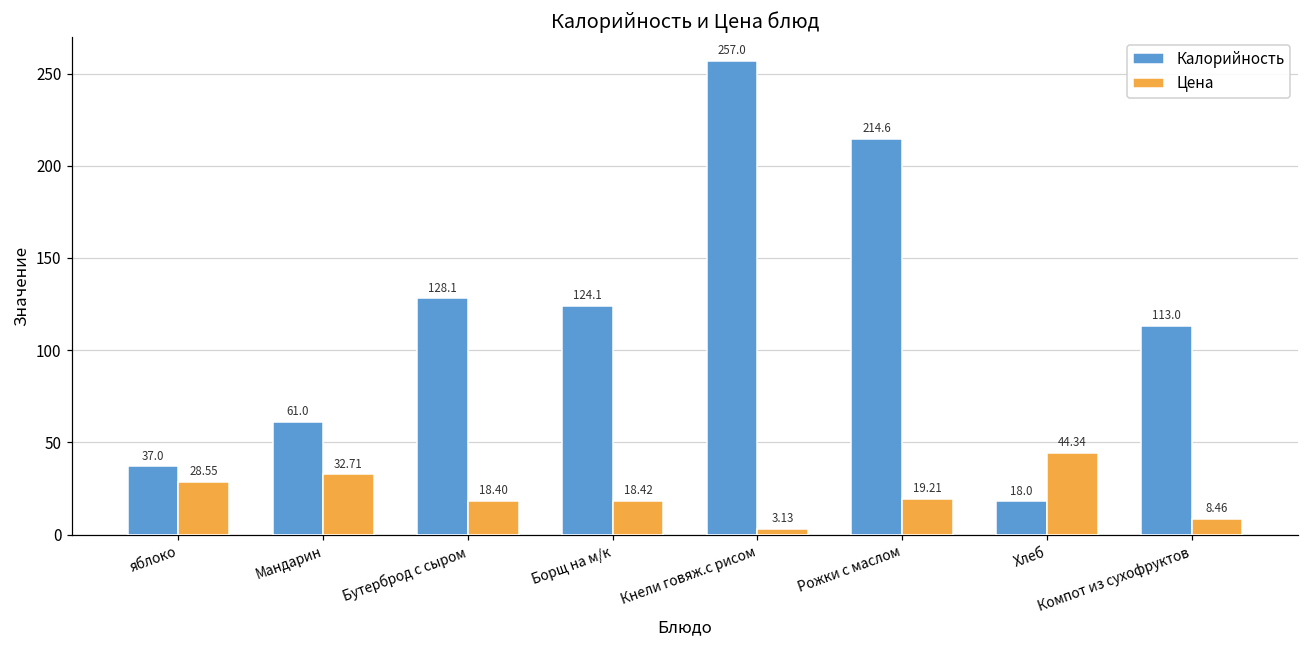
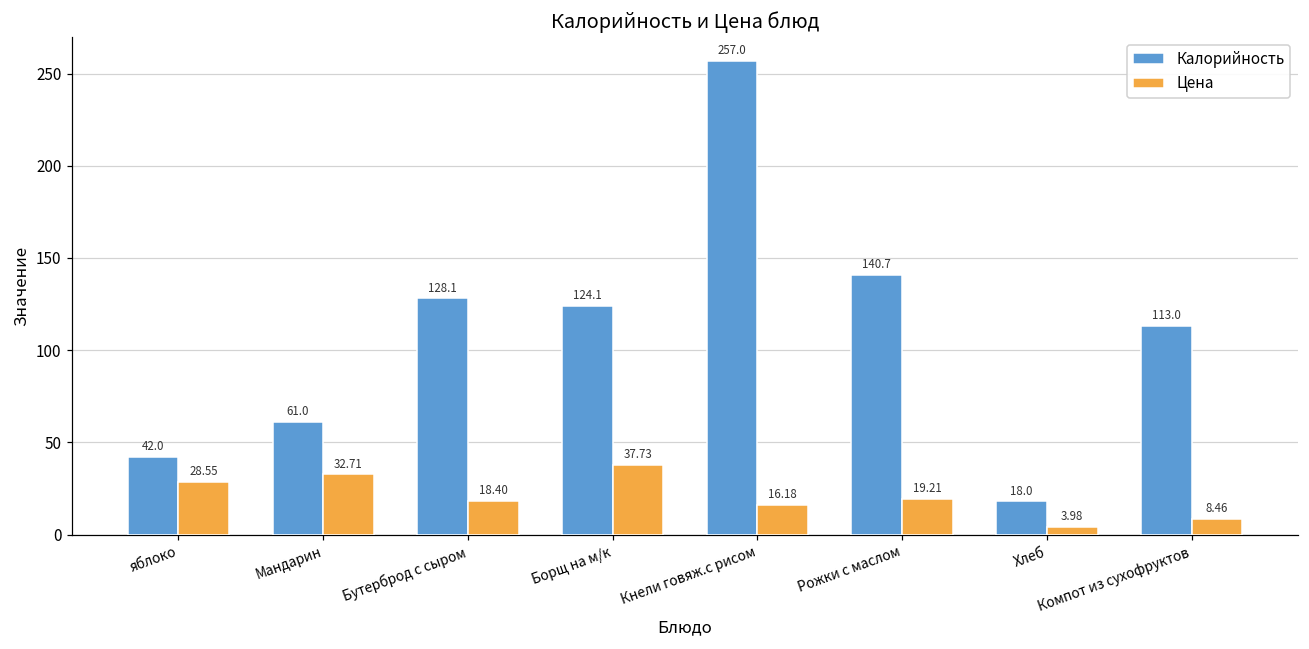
  {
    "Калорийность": {
-     "яблоко": 37.0,
+     "яблоко": 42.0,
      "Мандарин": 61.0,
      "Бутерброд с сыром": 128.1,
      "Борщ на м/к": 124.1,
      "Кнели говяж.с рисом": 257.0,
-     "Рожки с маслом": 214.6,
+     "Рожки с маслом": 140.7,
      "Хлеб": 18.0,
      "Компот из сухофруктов": 113.0
    },
    "Цена": {
      "яблоко": 28.55,
      "Мандарин": 32.71,
      "Бутерброд с сыром": 18.40,
-     "Борщ на м/к": 18.42,
-     "Кнели говяж.с рисом": 3.13,
+     "Борщ на м/к": 37.73,
+     "Кнели говяж.с рисом": 16.18,
      "Рожки с маслом": 19.21,
-     "Хлеб": 44.34,
+     "Хлеб": 3.98,
      "Компот из сухофруктов": 8.46
    }
  }
